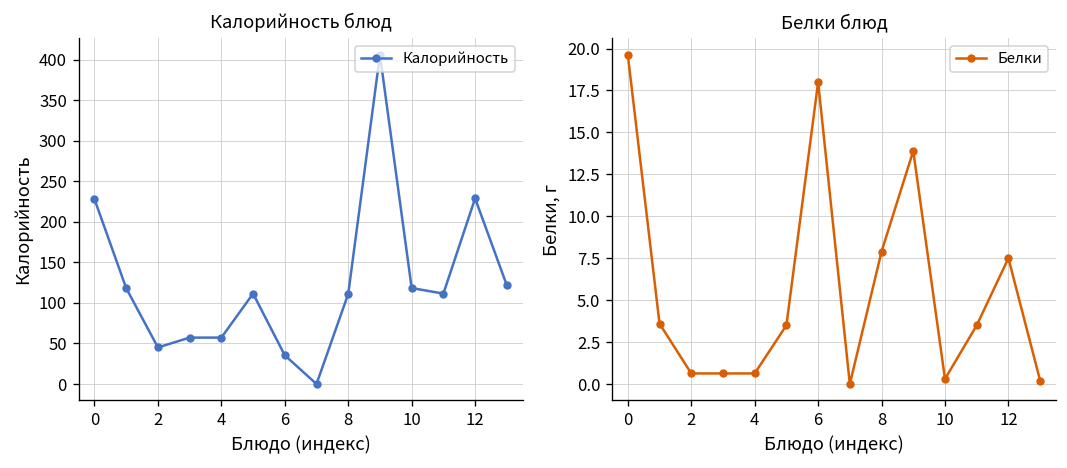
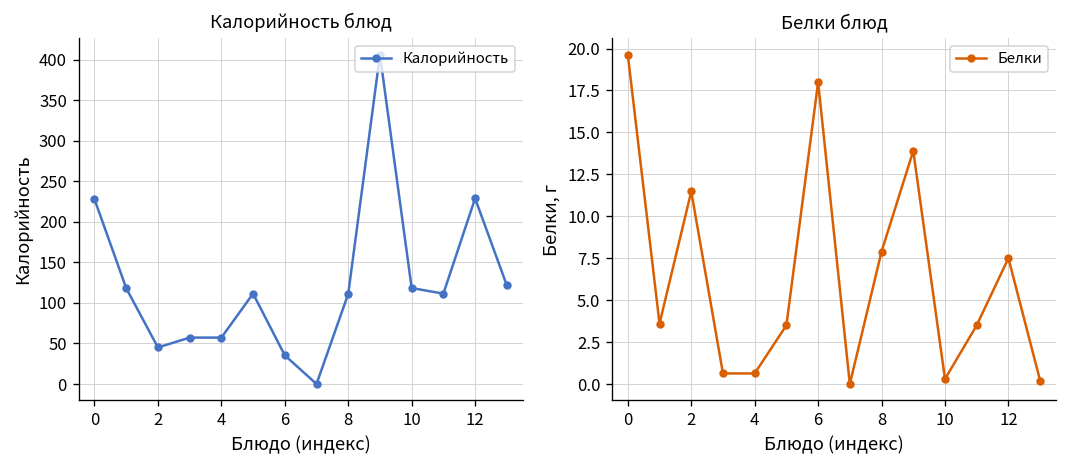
  {
    "Калорийность блюд": {
      "0": 230,
      "2": 50,
      "4": 60,
      "6": 40,
      "8": 110,
      "10": 120,
      "12": 230
    },
    "Белки блюд": {
      "0": 19.6,
-     "2": 0.6,
+     "2": 11.5,
      "4": 0.6,
      "6": 18.0,
      "8": 7.9,
      "10": 0.3,
      "12": 7.5
    }
  }
